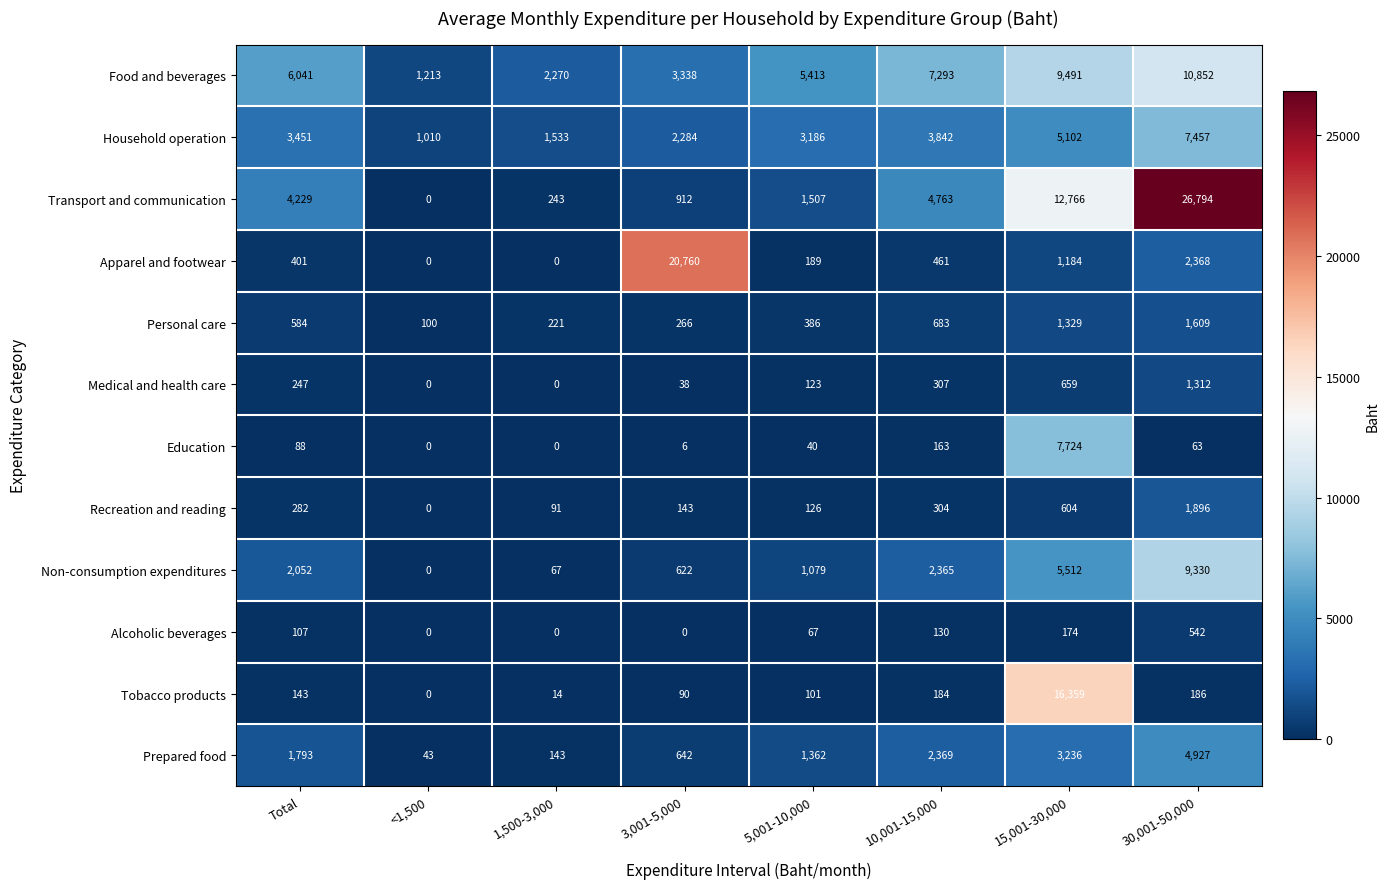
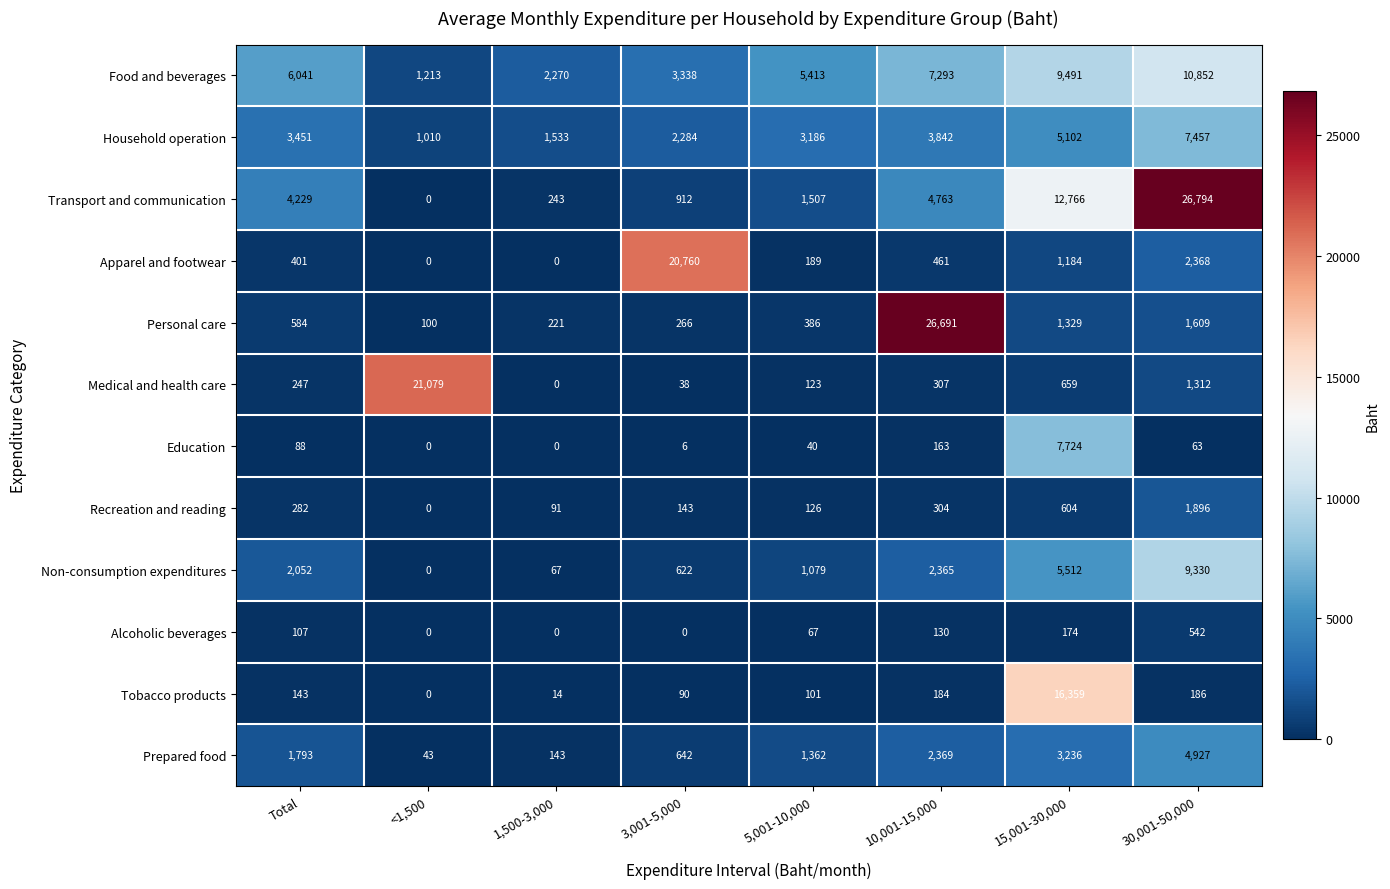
  {
    "Food and beverages": {
      "Total": "6,041",
      "<1,500": "1,213",
      "1,500-3,000": "2,270",
      "3,001-5,000": "3,338",
      "5,001-10,000": "5,413",
      "10,001-15,000": "7,293",
      "15,001-30,000": "9,491",
      "30,001-50,000": "10,852"
    },
    "Household operation": {
      "Total": "3,451",
      "<1,500": "1,010",
      "1,500-3,000": "1,533",
      "3,001-5,000": "2,284",
      "5,001-10,000": "3,186",
      "10,001-15,000": "3,842",
      "15,001-30,000": "5,102",
      "30,001-50,000": "7,457"
    },
    "Transport and communication": {
      "Total": "4,229",
      "<1,500": "0",
      "1,500-3,000": "243",
      "3,001-5,000": "912",
      "5,001-10,000": "1,507",
      "10,001-15,000": "4,763",
      "15,001-30,000": "12,766",
      "30,001-50,000": "26,794"
    },
    "Apparel and footwear": {
      "Total": "401",
      "<1,500": "0",
      "1,500-3,000": "0",
      "3,001-5,000": "20,760",
      "5,001-10,000": "189",
      "10,001-15,000": "461",
      "15,001-30,000": "1,184",
      "30,001-50,000": "2,368"
    },
    "Personal care": {
      "Total": "584",
      "<1,500": "100",
      "1,500-3,000": "221",
      "3,001-5,000": "266",
      "5,001-10,000": "386",
-     "10,001-15,000": "683",
+     "10,001-15,000": "26,691",
      "15,001-30,000": "1,329",
      "30,001-50,000": "1,609"
    },
    "Medical and health care": {
      "Total": "247",
-     "<1,500": "0",
+     "<1,500": "21,079",
      "1,500-3,000": "0",
      "3,001-5,000": "38",
      "5,001-10,000": "123",
      "10,001-15,000": "307",
      "15,001-30,000": "659",
      "30,001-50,000": "1,312"
    },
    "Education": {
      "Total": "88",
      "<1,500": "0",
      "1,500-3,000": "0",
      "3,001-5,000": "6",
      "5,001-10,000": "40",
      "10,001-15,000": "163",
      "15,001-30,000": "7,724",
      "30,001-50,000": "63"
    },
    "Recreation and reading": {
      "Total": "282",
      "<1,500": "0",
      "1,500-3,000": "91",
      "3,001-5,000": "143",
      "5,001-10,000": "126",
      "10,001-15,000": "304",
      "15,001-30,000": "604",
      "30,001-50,000": "1,896"
    },
    "Non-consumption expenditures": {
      "Total": "2,052",
      "<1,500": "0",
      "1,500-3,000": "67",
      "3,001-5,000": "622",
      "5,001-10,000": "1,079",
      "10,001-15,000": "2,365",
      "15,001-30,000": "5,512",
      "30,001-50,000": "9,330"
    },
    "Alcoholic beverages": {
      "Total": "107",
      "<1,500": "0",
      "1,500-3,000": "0",
      "3,001-5,000": "0",
      "5,001-10,000": "67",
      "10,001-15,000": "130",
      "15,001-30,000": "174",
      "30,001-50,000": "542"
    },
    "Tobacco products": {
      "Total": "143",
      "<1,500": "0",
      "1,500-3,000": "14",
      "3,001-5,000": "90",
      "5,001-10,000": "101",
      "10,001-15,000": "184",
      "15,001-30,000": "16,359",
      "30,001-50,000": "186"
    },
    "Prepared food": {
      "Total": "1,793",
      "<1,500": "43",
      "1,500-3,000": "143",
      "3,001-5,000": "642",
      "5,001-10,000": "1,362",
      "10,001-15,000": "2,369",
      "15,001-30,000": "3,236",
      "30,001-50,000": "4,927"
    }
  }
